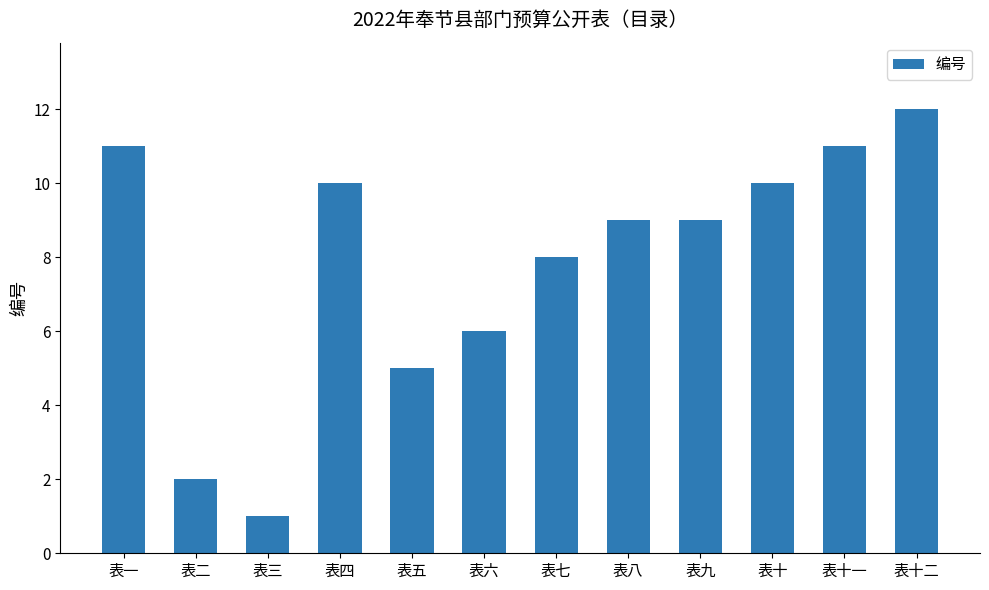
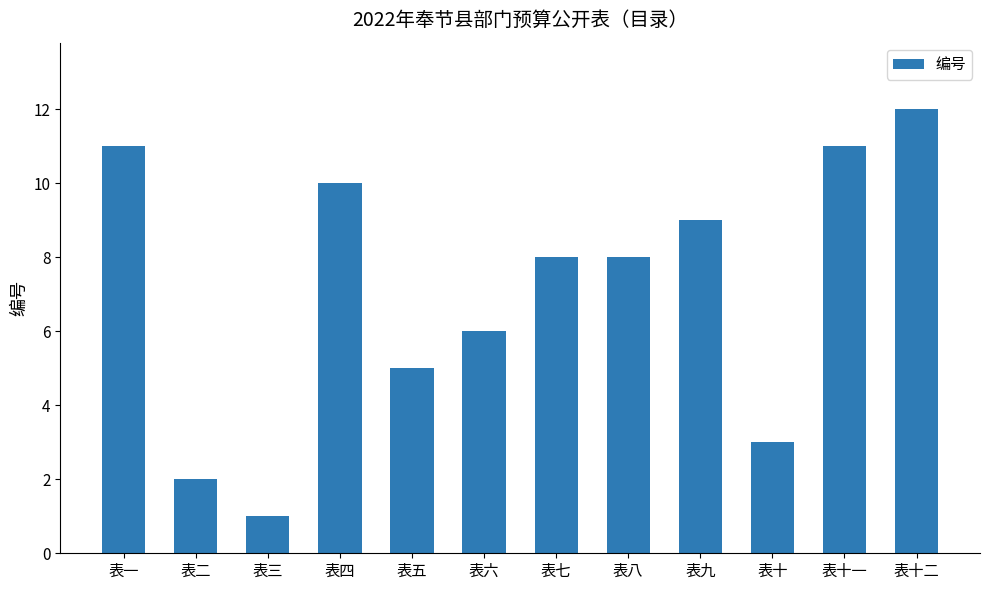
  {
    "表一": 11,
    "表二": 2,
    "表三": 1,
    "表四": 10,
    "表五": 5,
    "表六": 6,
    "表七": 8,
-   "表八": 9,
+   "表八": 8,
    "表九": 9,
-   "表十": 10,
+   "表十": 3,
    "表十一": 11,
    "表十二": 12
  }
